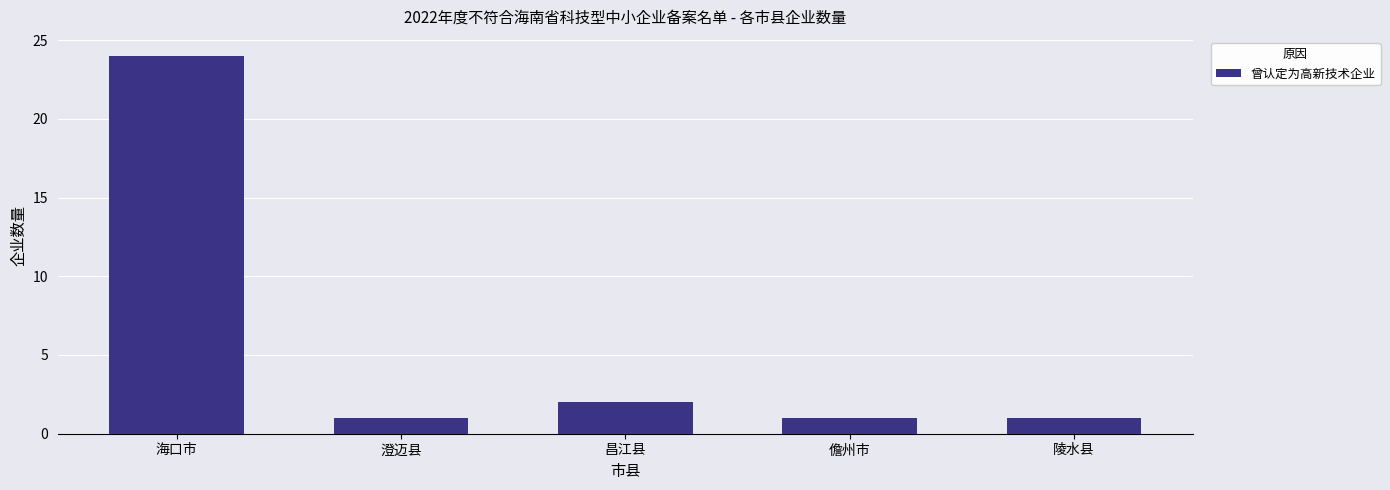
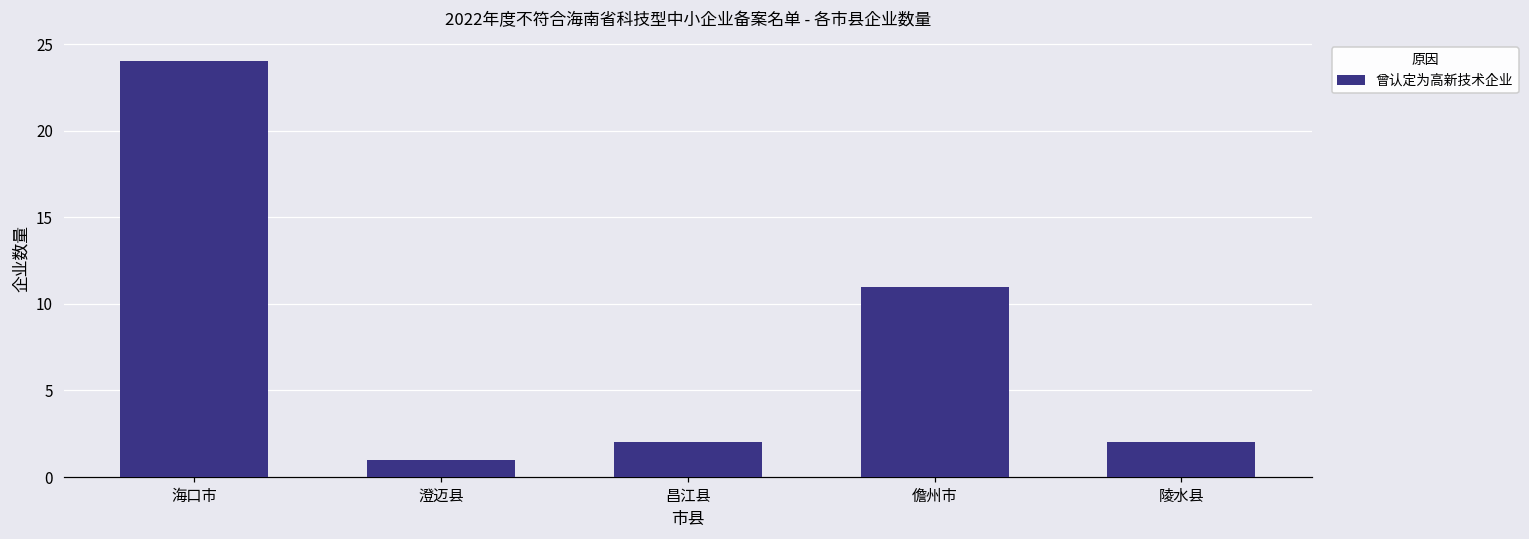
  {
    "海口市": 24,
    "澄迈县": 1,
    "昌江县": 2,
-   "儋州市": 1,
-   "陵水县": 1
+   "儋州市": 11,
+   "陵水县": 2
  }
